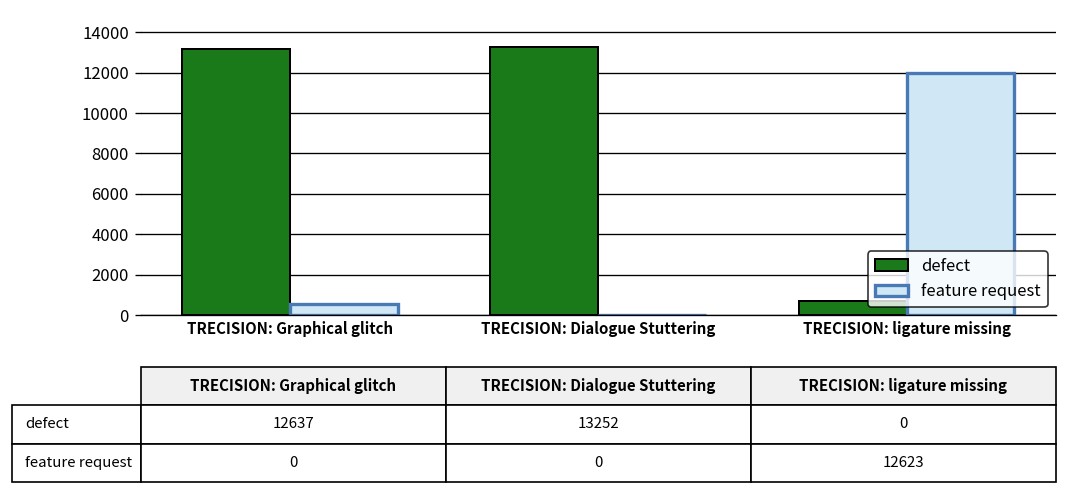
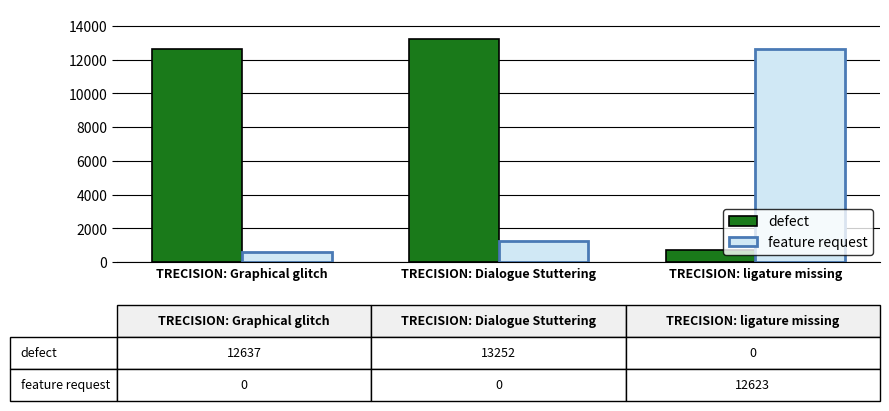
  {
    "defect": {
-     "TRECISION: Graphical glitch": 13200,
+     "TRECISION: Graphical glitch": 12600,
      "TRECISION: Dialogue Stuttering": 13300,
      "TRECISION: ligature missing": 700
    },
    "feature request": {
      "TRECISION: Graphical glitch": 600,
-     "TRECISION: Dialogue Stuttering": 0,
-     "TRECISION: ligature missing": 12000
+     "TRECISION: Dialogue Stuttering": 1200,
+     "TRECISION: ligature missing": 12600
    }
  }
